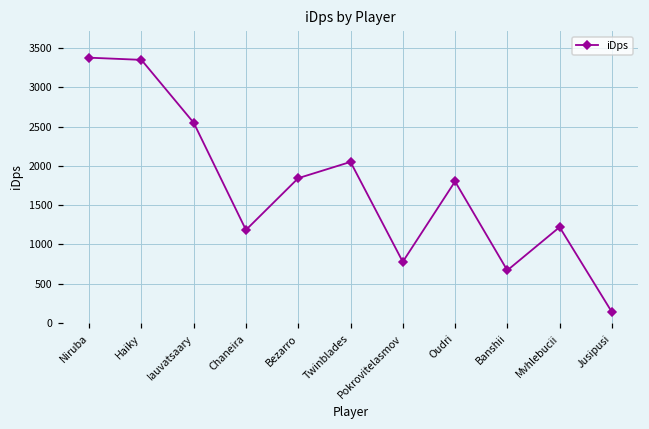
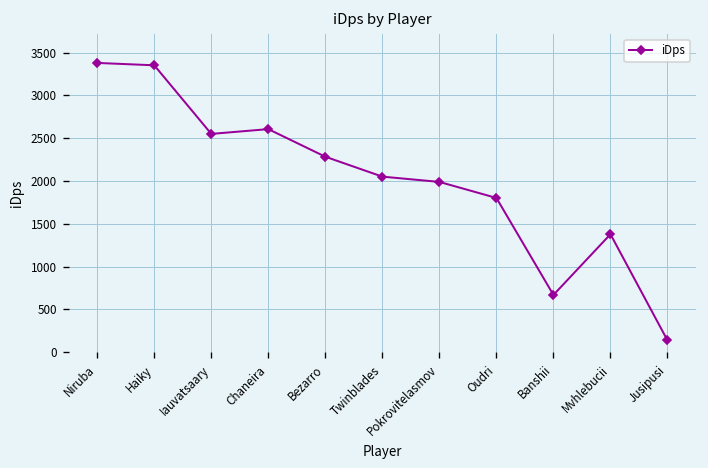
  {
    "Niruba": 3400,
    "Haiky": 3400,
    "Iauvatsaary": 2600,
-   "Chaneira": 1200,
-   "Bezarro": 1800,
+   "Chaneira": 2600,
+   "Bezarro": 2300,
    "Twinblades": 2100,
-   "Pokrovitelasmov": 800,
+   "Pokrovitelasmov": 2000,
    "Oudri": 1800,
    "Banshii": 700,
-   "Mvhlebucii": 1200,
+   "Mvhlebucii": 1400,
    "Jusipusi": 100
  }
